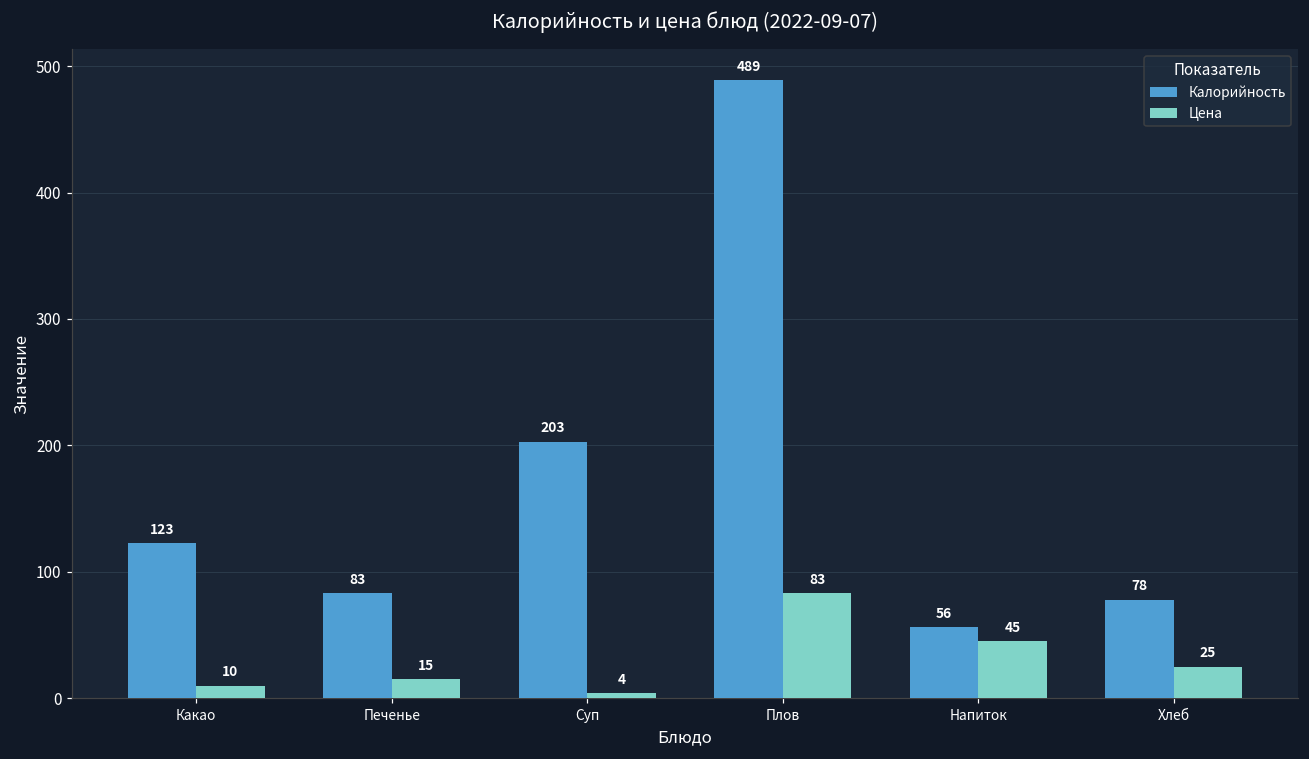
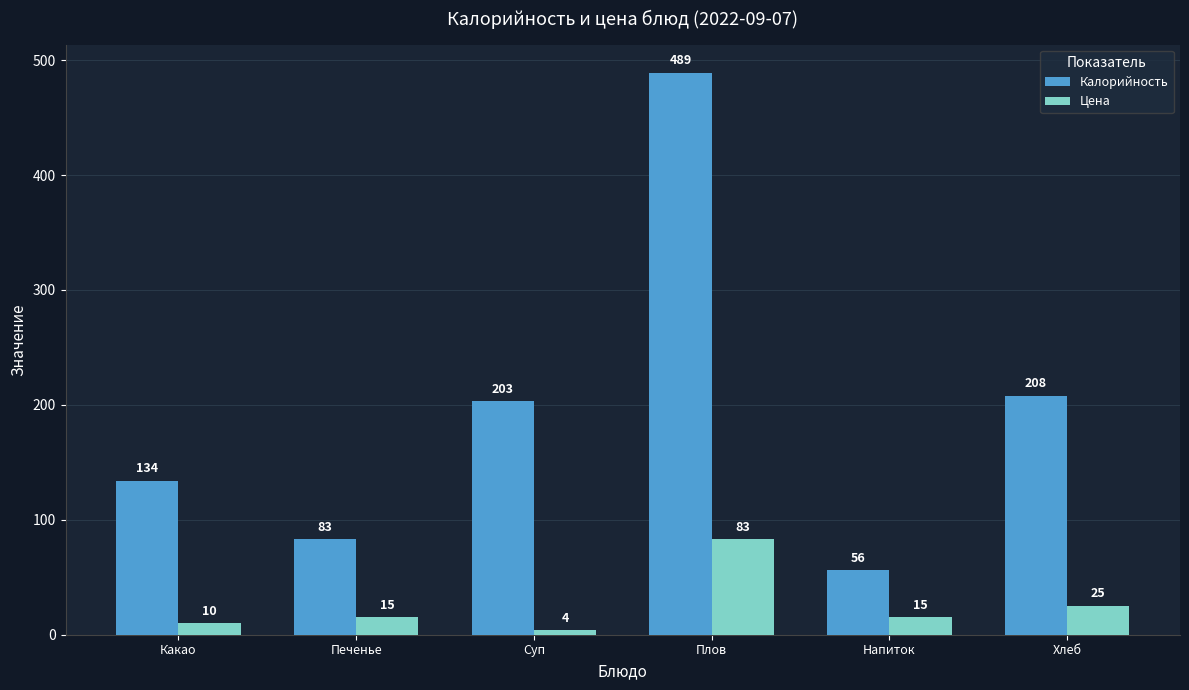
  {
    "Калорийность": {
-     "Какао": 123,
+     "Какао": 134,
      "Печенье": 83,
      "Суп": 203,
      "Плов": 489,
      "Напиток": 56,
-     "Хлеб": 78
+     "Хлеб": 208
    },
    "Цена": {
      "Какао": 10,
      "Печенье": 15,
      "Суп": 4,
      "Плов": 83,
-     "Напиток": 45,
+     "Напиток": 15,
      "Хлеб": 25
    }
  }
